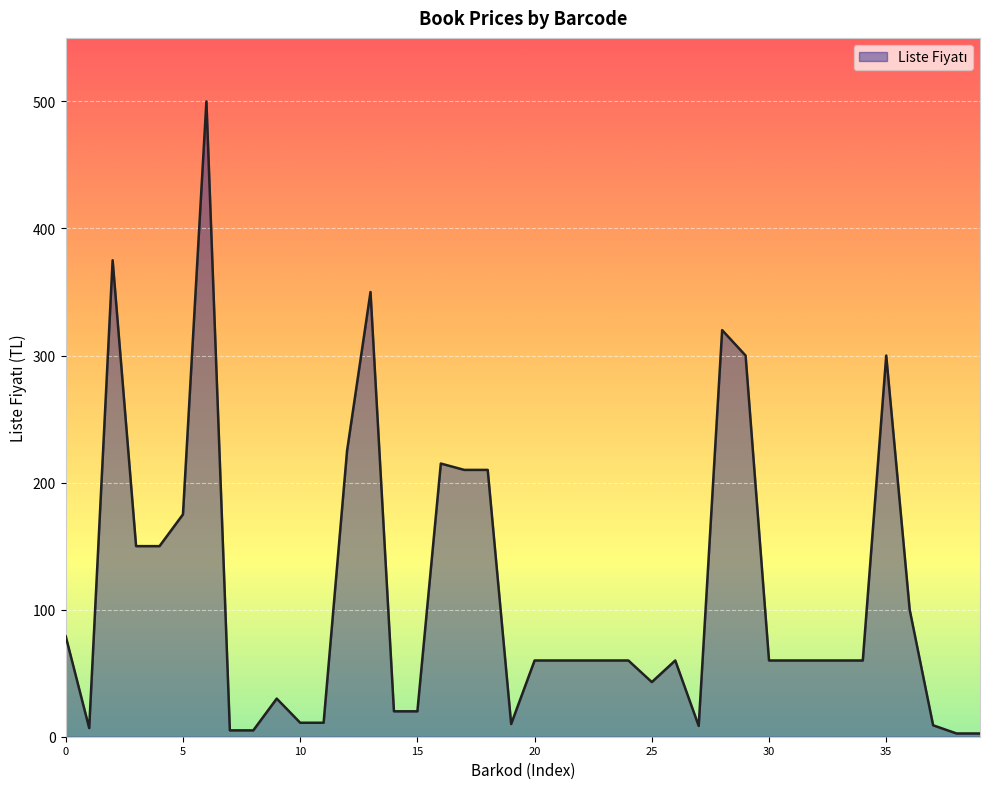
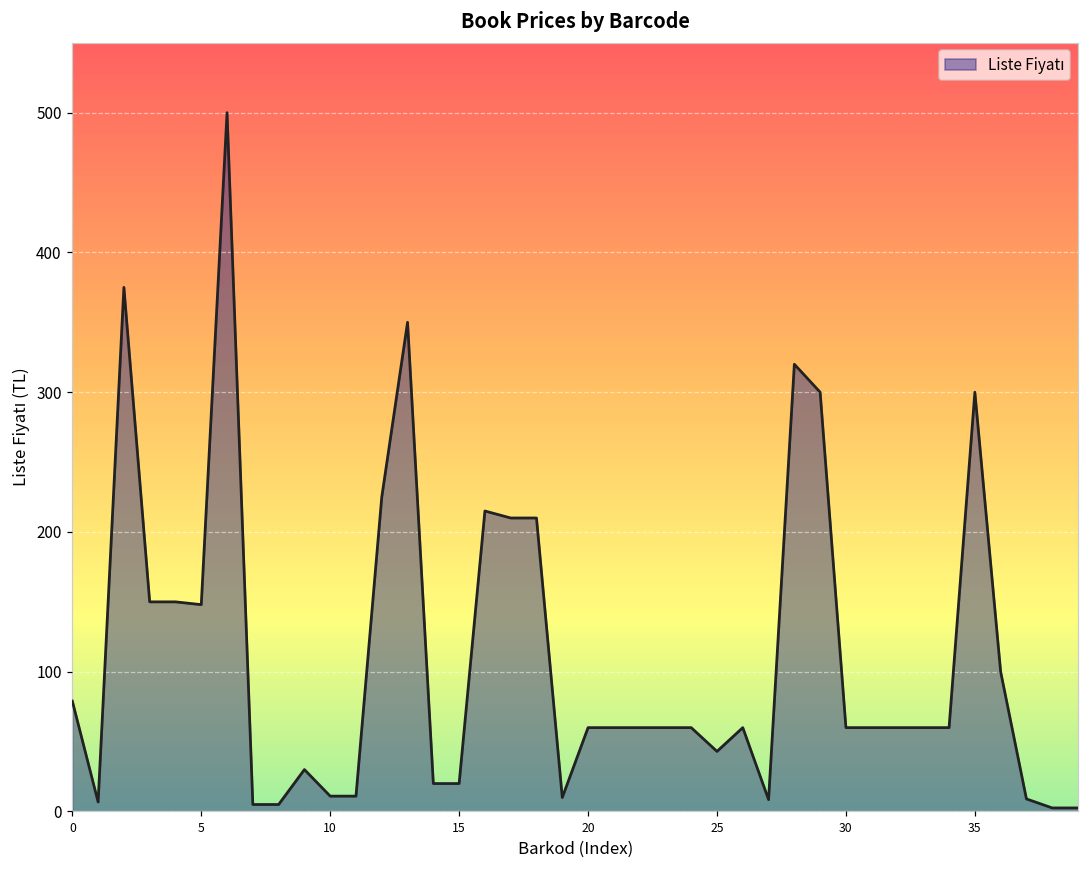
  {
    "0": 79,
-   "5": 175,
+   "5": 148,
    "10": 11,
    "15": 20,
    "20": 60,
    "25": 43,
    "30": 60,
    "35": 300
  }
